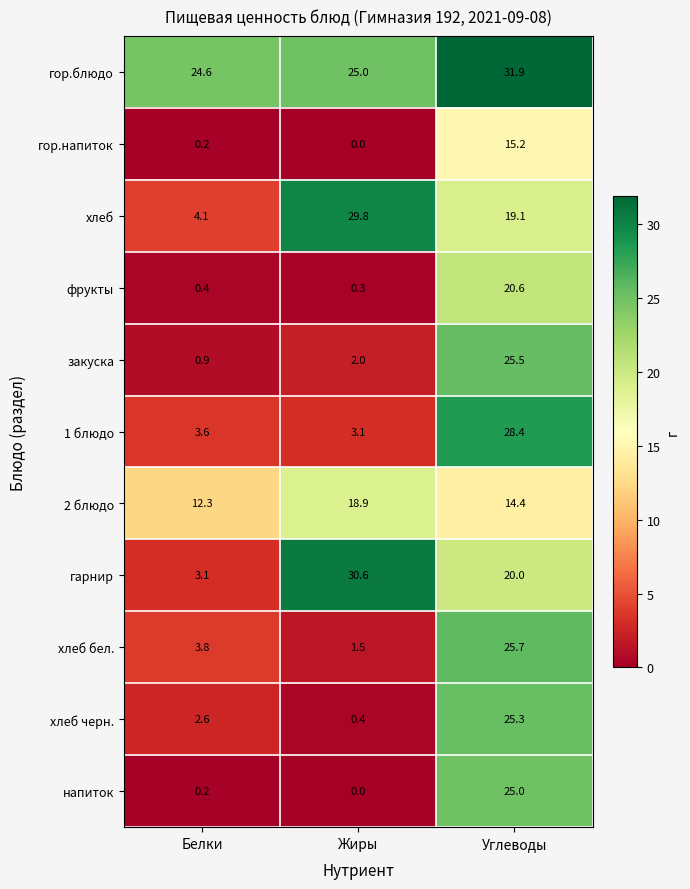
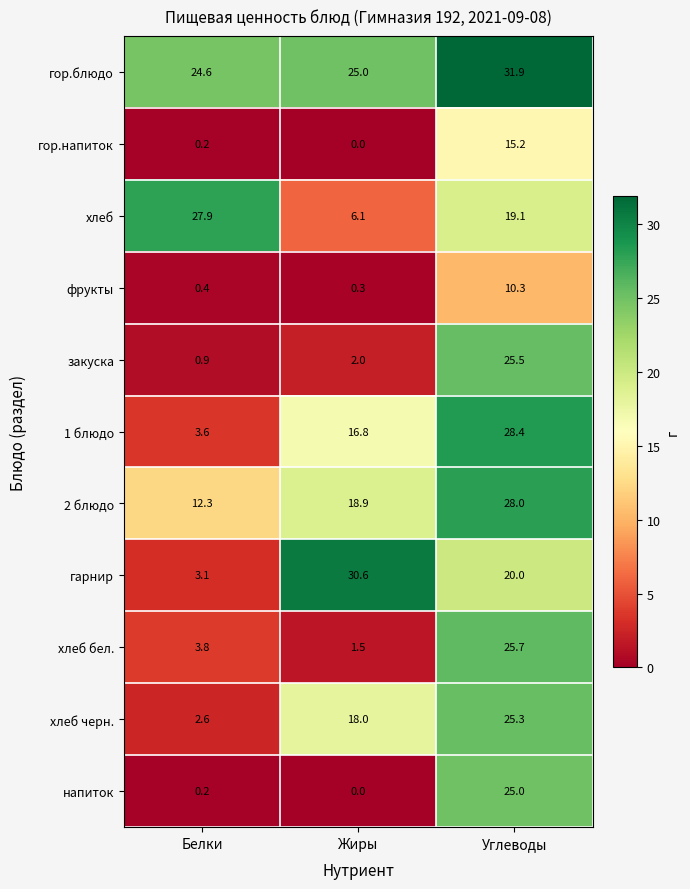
  {
    "гор.блюдо": {
      "Белки": 24.6,
      "Жиры": 25.0,
      "Углеводы": 31.9
    },
    "гор.напиток": {
      "Белки": 0.2,
      "Жиры": 0.0,
      "Углеводы": 15.2
    },
    "хлеб": {
-     "Белки": 4.1,
-     "Жиры": 29.8,
+     "Белки": 27.9,
+     "Жиры": 6.1,
      "Углеводы": 19.1
    },
    "фрукты": {
      "Белки": 0.4,
      "Жиры": 0.3,
-     "Углеводы": 20.6
+     "Углеводы": 10.3
    },
    "закуска": {
      "Белки": 0.9,
      "Жиры": 2.0,
      "Углеводы": 25.5
    },
    "1 блюдо": {
      "Белки": 3.6,
-     "Жиры": 3.1,
+     "Жиры": 16.8,
      "Углеводы": 28.4
    },
    "2 блюдо": {
      "Белки": 12.3,
      "Жиры": 18.9,
-     "Углеводы": 14.4
+     "Углеводы": 28.0
    },
    "гарнир": {
      "Белки": 3.1,
      "Жиры": 30.6,
      "Углеводы": 20.0
    },
    "хлеб бел.": {
      "Белки": 3.8,
      "Жиры": 1.5,
      "Углеводы": 25.7
    },
    "хлеб черн.": {
      "Белки": 2.6,
-     "Жиры": 0.4,
+     "Жиры": 18.0,
      "Углеводы": 25.3
    },
    "напиток": {
      "Белки": 0.2,
      "Жиры": 0.0,
      "Углеводы": 25.0
    }
  }
